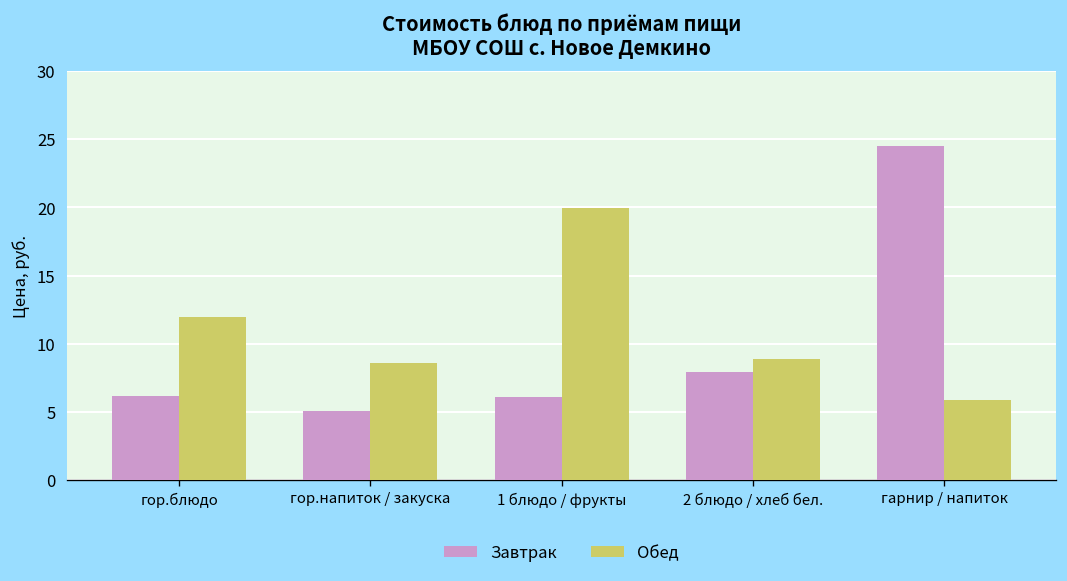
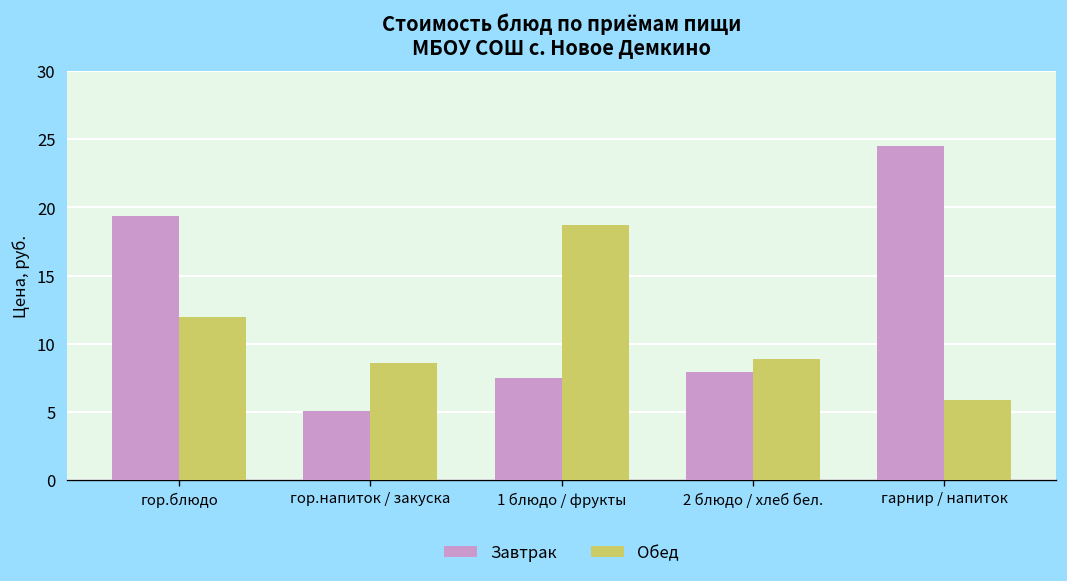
  {
    "Завтрак": {
-     "гор.блюдо": 6.2,
+     "гор.блюдо": 19.4,
      "гор.напиток / закуска": 5.1,
-     "1 блюдо / фрукты": 6.1,
+     "1 блюдо / фрукты": 7.5,
      "2 блюдо / хлеб бел.": 7.9,
      "гарнир / напиток": 24.5
    },
    "Обед": {
      "гор.блюдо": 12.0,
      "гор.напиток / закуска": 8.6,
-     "1 блюдо / фрукты": 20.0,
+     "1 блюдо / фрукты": 18.8,
      "2 блюдо / хлеб бел.": 8.9,
      "гарнир / напиток": 5.9
    }
  }
